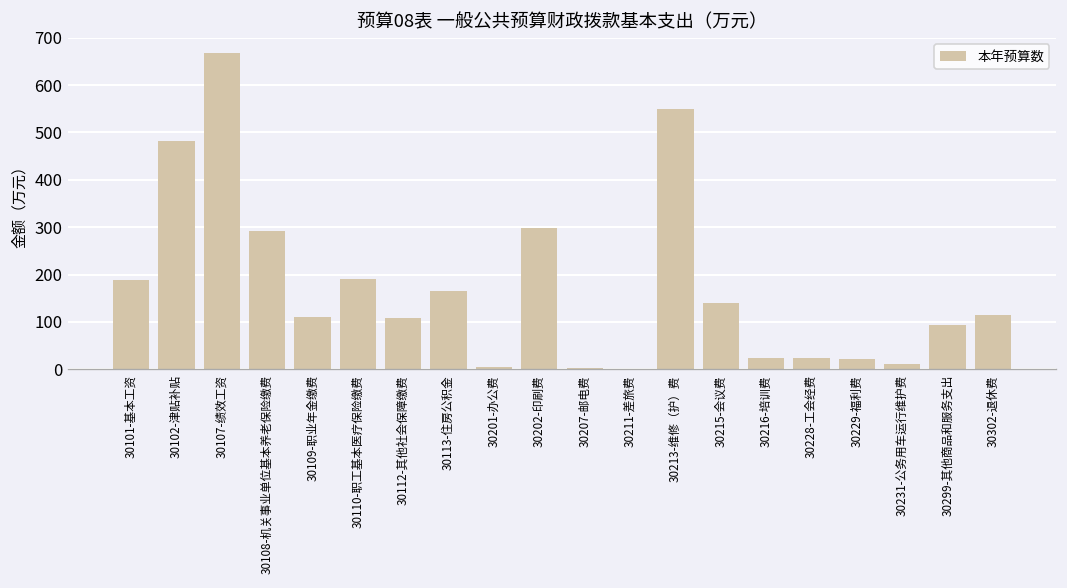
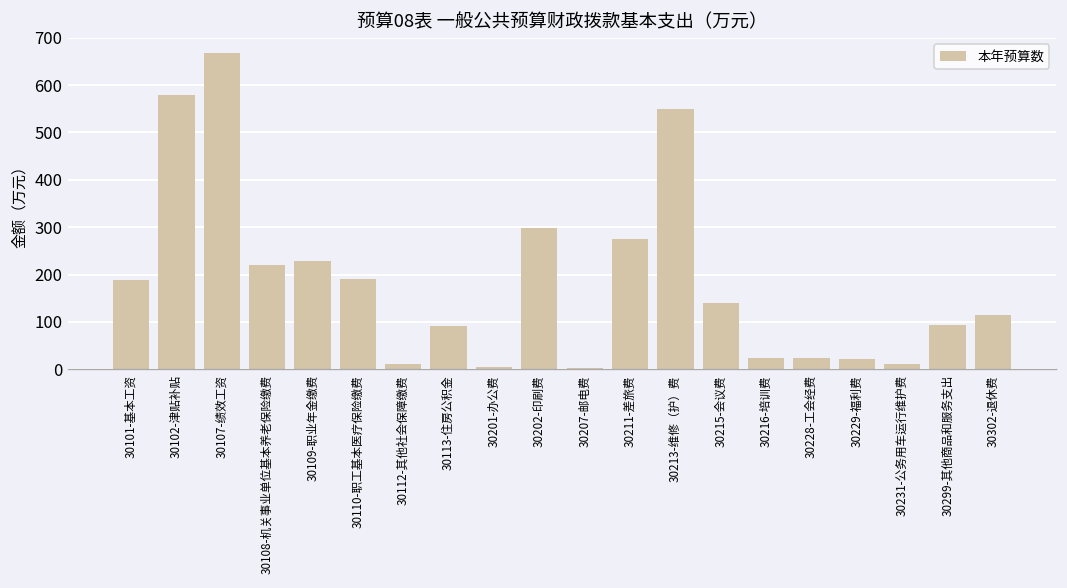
  {
    "30101-基本工资": 190,
-   "30102-津贴补贴": 480,
+   "30102-津贴补贴": 580,
    "30107-绩效工资": 670,
-   "30108-机关事业单位基本养老保险缴费": 290,
-   "30109-职业年金缴费": 110,
+   "30108-机关事业单位基本养老保险缴费": 220,
+   "30109-职业年金缴费": 230,
    "30110-职工基本医疗保险缴费": 190,
-   "30112-其他社会保障缴费": 110,
-   "30113-住房公积金": 160,
+   "30112-其他社会保障缴费": 10,
+   "30113-住房公积金": 90,
    "30202-印刷费": 300,
-   "30211-差旅费": 0,
+   "30211-差旅费": 270,
    "30213-维修（护）费": 550,
    "30215-会议费": 140,
    "30216-培训费": 20,
    "30228-工会经费": 20,
    "30229-福利费": 20,
    "30231-公务用车运行维护费": 10,
    "30299-其他商品和服务支出": 90,
    "30302-退休费": 110
  }
